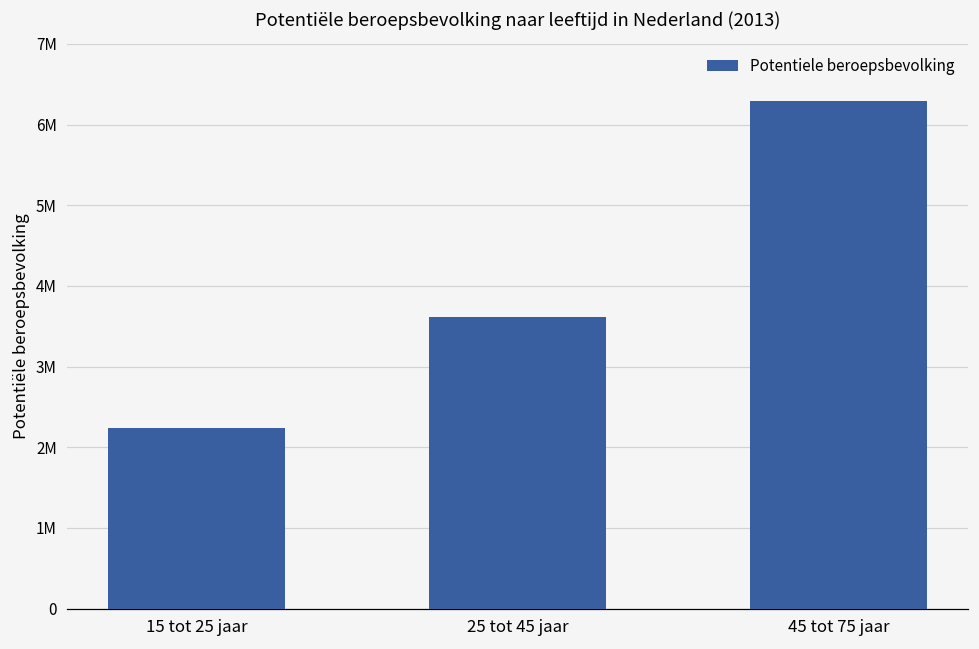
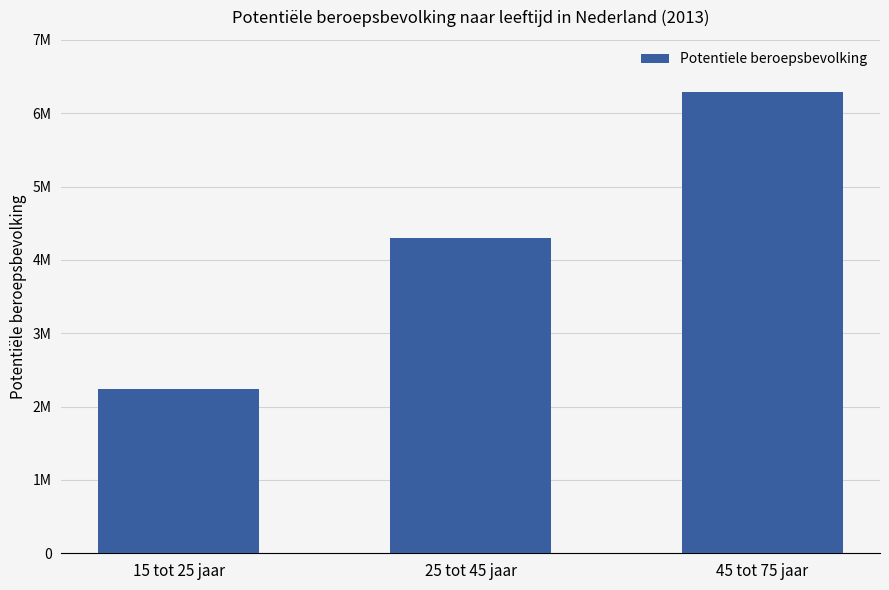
  {
    "15 tot 25 jaar": 2200000,
-   "25 tot 45 jaar": 3600000,
+   "25 tot 45 jaar": 4300000,
    "45 tot 75 jaar": 6300000
  }
